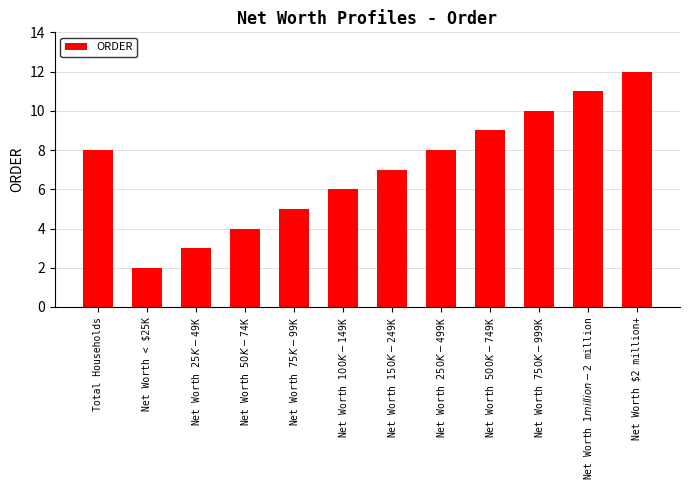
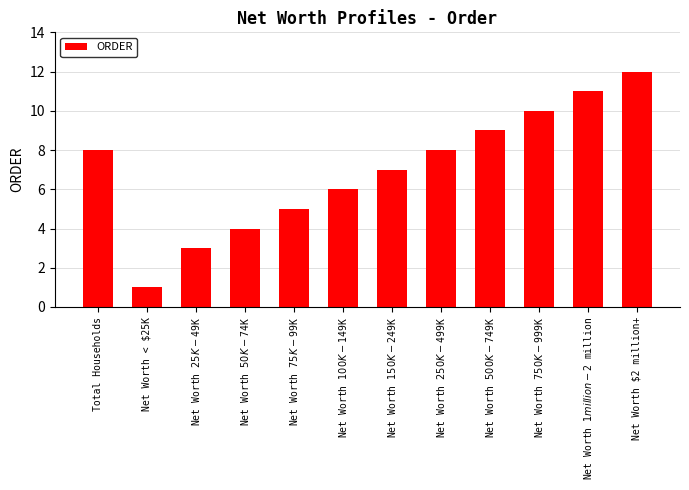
  {
    "Total Households": 8,
-   "Net Worth < $25K": 2,
+   "Net Worth < $25K": 1,
    "Net Worth $2 million+": 12
  }
